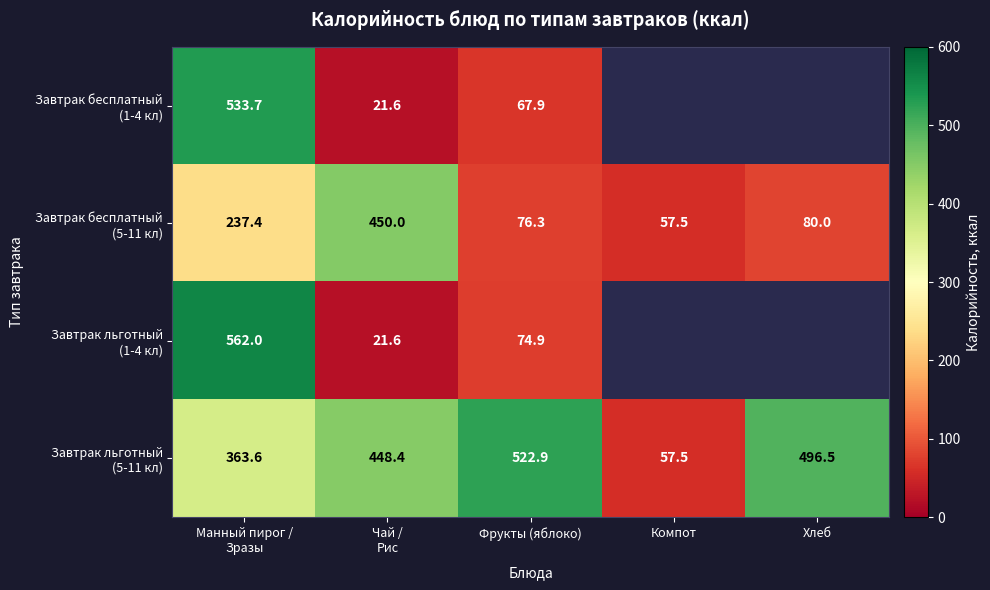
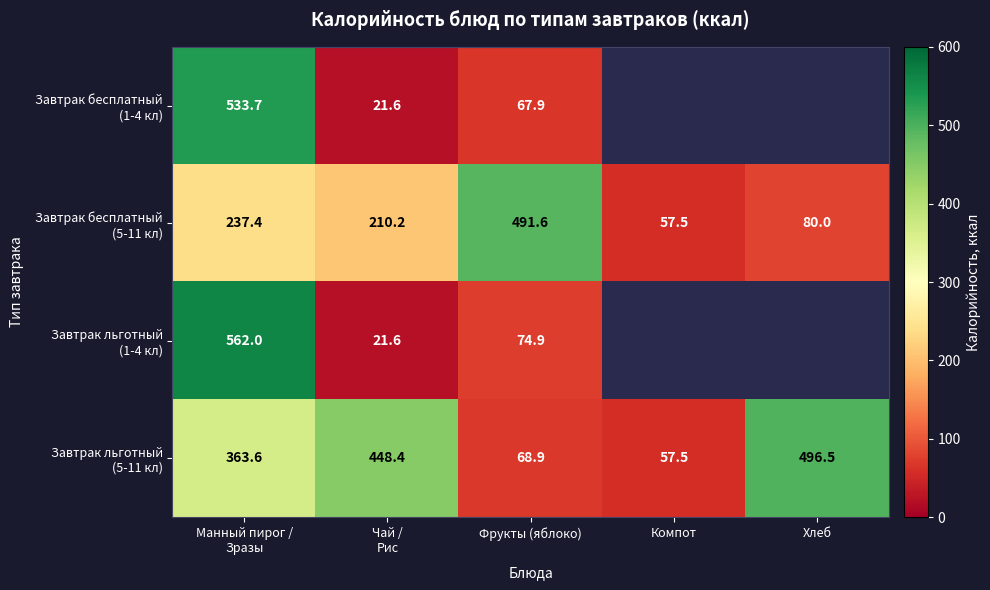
  {
    "Завтрак бесплатный (1-4 кл)": {
      "Манный пирог / Зразы": 533.7,
      "Чай / Рис": 21.6,
      "Фрукты (яблоко)": 67.9
    },
    "Завтрак бесплатный (5-11 кл)": {
      "Манный пирог / Зразы": 237.4,
-     "Чай / Рис": 450.0,
-     "Фрукты (яблоко)": 76.3,
+     "Чай / Рис": 210.2,
+     "Фрукты (яблоко)": 491.6,
      "Компот": 57.5,
      "Хлеб": 80.0
    },
    "Завтрак льготный (1-4 кл)": {
      "Манный пирог / Зразы": 562.0,
      "Чай / Рис": 21.6,
      "Фрукты (яблоко)": 74.9
    },
    "Завтрак льготный (5-11 кл)": {
      "Манный пирог / Зразы": 363.6,
      "Чай / Рис": 448.4,
-     "Фрукты (яблоко)": 522.9,
+     "Фрукты (яблоко)": 68.9,
      "Компот": 57.5,
      "Хлеб": 496.5
    }
  }
